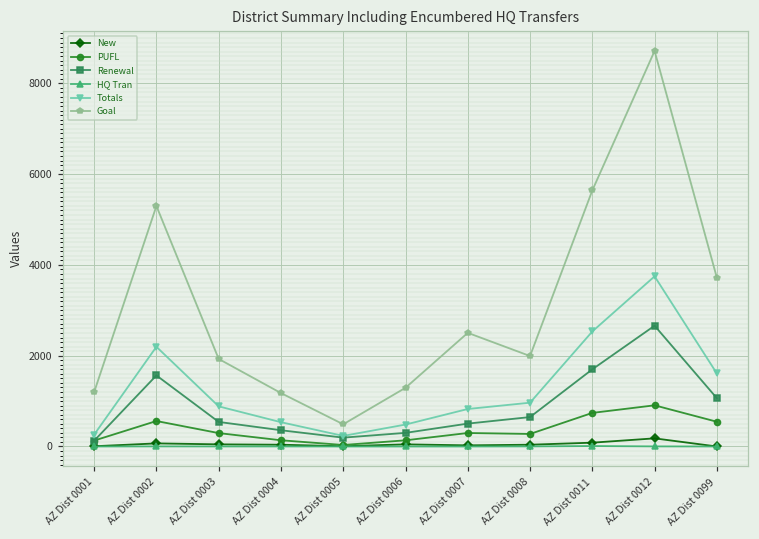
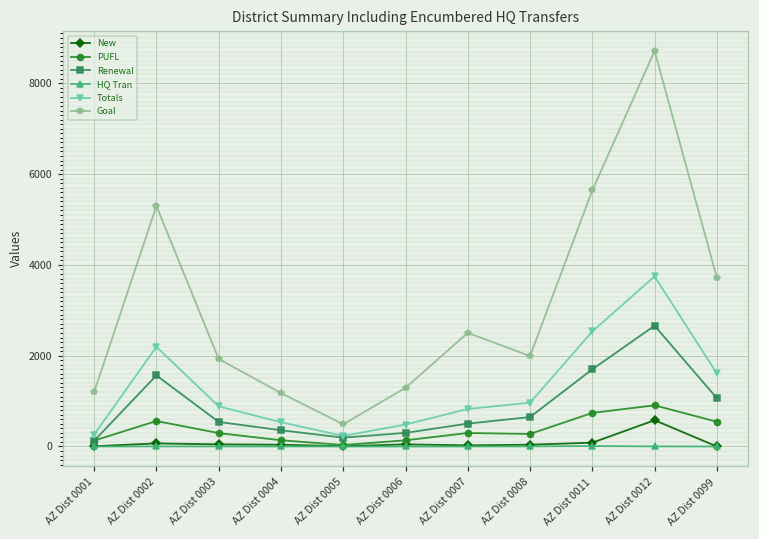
  {
    "New": {
      "AZ Dist 0002": 100,
      "AZ Dist 0011": 100,
-     "AZ Dist 0012": 200
+     "AZ Dist 0012": 600
    }
  }
